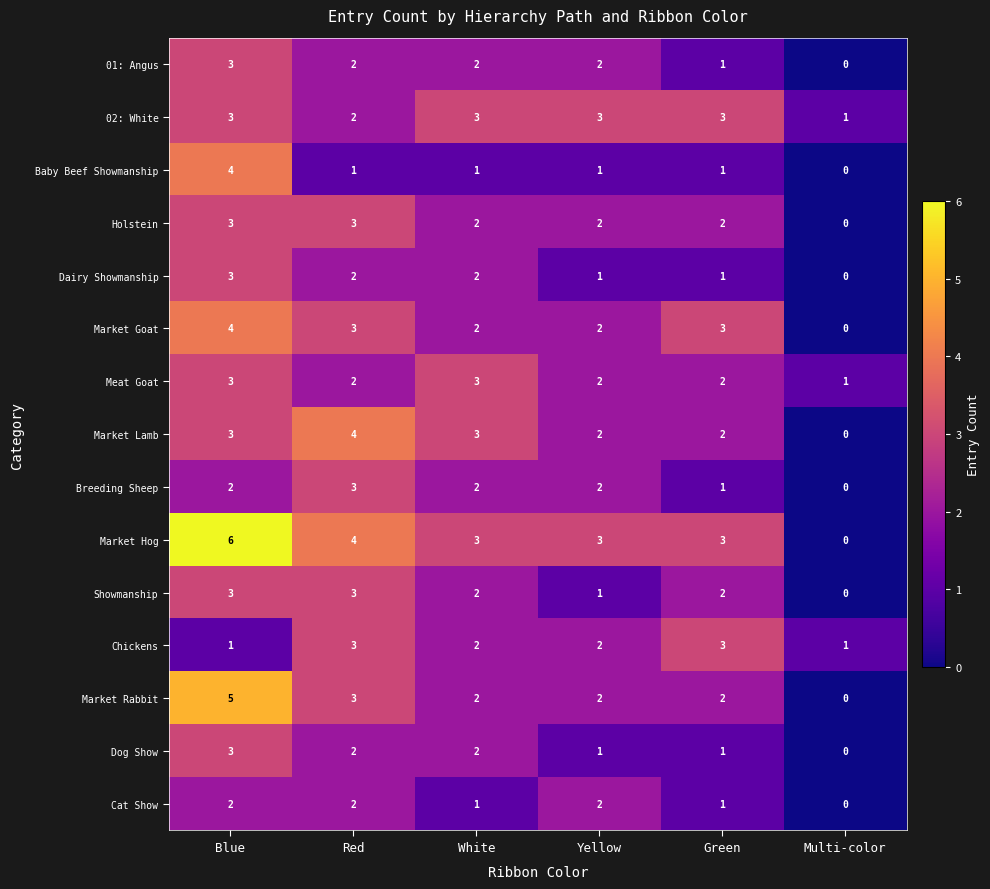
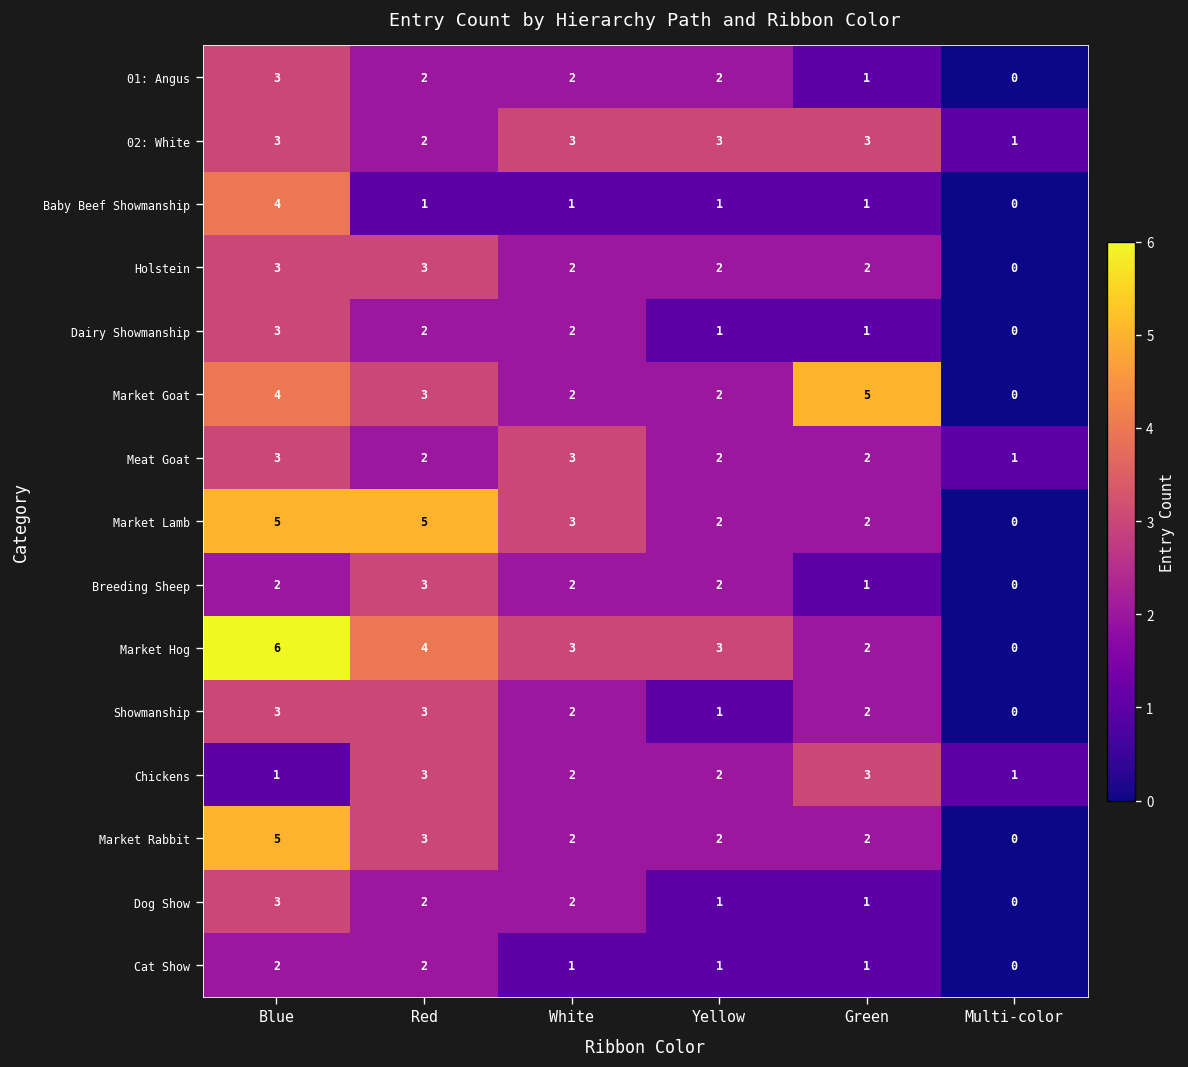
  {
    "01: Angus": {
      "Blue": 3,
      "Red": 2,
      "White": 2,
      "Yellow": 2,
      "Green": 1,
      "Multi-color": 0
    },
    "02: White": {
      "Blue": 3,
      "Red": 2,
      "White": 3,
      "Yellow": 3,
      "Green": 3,
      "Multi-color": 1
    },
    "Baby Beef Showmanship": {
      "Blue": 4,
      "Red": 1,
      "White": 1,
      "Yellow": 1,
      "Green": 1,
      "Multi-color": 0
    },
    "Holstein": {
      "Blue": 3,
      "Red": 3,
      "White": 2,
      "Yellow": 2,
      "Green": 2,
      "Multi-color": 0
    },
    "Dairy Showmanship": {
      "Blue": 3,
      "Red": 2,
      "White": 2,
      "Yellow": 1,
      "Green": 1,
      "Multi-color": 0
    },
    "Market Goat": {
      "Blue": 4,
      "Red": 3,
      "White": 2,
      "Yellow": 2,
-     "Green": 3,
+     "Green": 5,
      "Multi-color": 0
    },
    "Meat Goat": {
      "Blue": 3,
      "Red": 2,
      "White": 3,
      "Yellow": 2,
      "Green": 2,
      "Multi-color": 1
    },
    "Market Lamb": {
-     "Blue": 3,
-     "Red": 4,
+     "Blue": 5,
+     "Red": 5,
      "White": 3,
      "Yellow": 2,
      "Green": 2,
      "Multi-color": 0
    },
    "Breeding Sheep": {
      "Blue": 2,
      "Red": 3,
      "White": 2,
      "Yellow": 2,
      "Green": 1,
      "Multi-color": 0
    },
    "Market Hog": {
      "Blue": 6,
      "Red": 4,
      "White": 3,
      "Yellow": 3,
-     "Green": 3,
+     "Green": 2,
      "Multi-color": 0
    },
    "Showmanship": {
      "Blue": 3,
      "Red": 3,
      "White": 2,
      "Yellow": 1,
      "Green": 2,
      "Multi-color": 0
    },
    "Chickens": {
      "Blue": 1,
      "Red": 3,
      "White": 2,
      "Yellow": 2,
      "Green": 3,
      "Multi-color": 1
    },
    "Market Rabbit": {
      "Blue": 5,
      "Red": 3,
      "White": 2,
      "Yellow": 2,
      "Green": 2,
      "Multi-color": 0
    },
    "Dog Show": {
      "Blue": 3,
      "Red": 2,
      "White": 2,
      "Yellow": 1,
      "Green": 1,
      "Multi-color": 0
    },
    "Cat Show": {
      "Blue": 2,
      "Red": 2,
      "White": 1,
-     "Yellow": 2,
+     "Yellow": 1,
      "Green": 1,
      "Multi-color": 0
    }
  }
